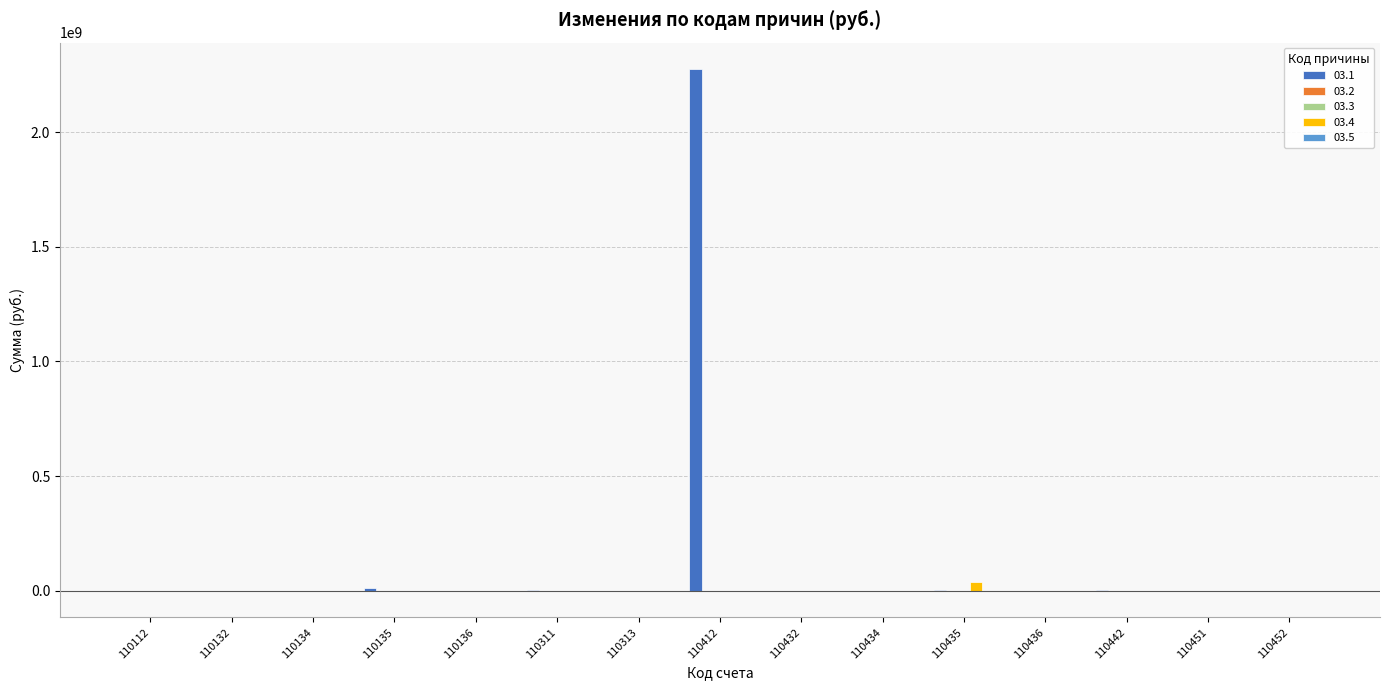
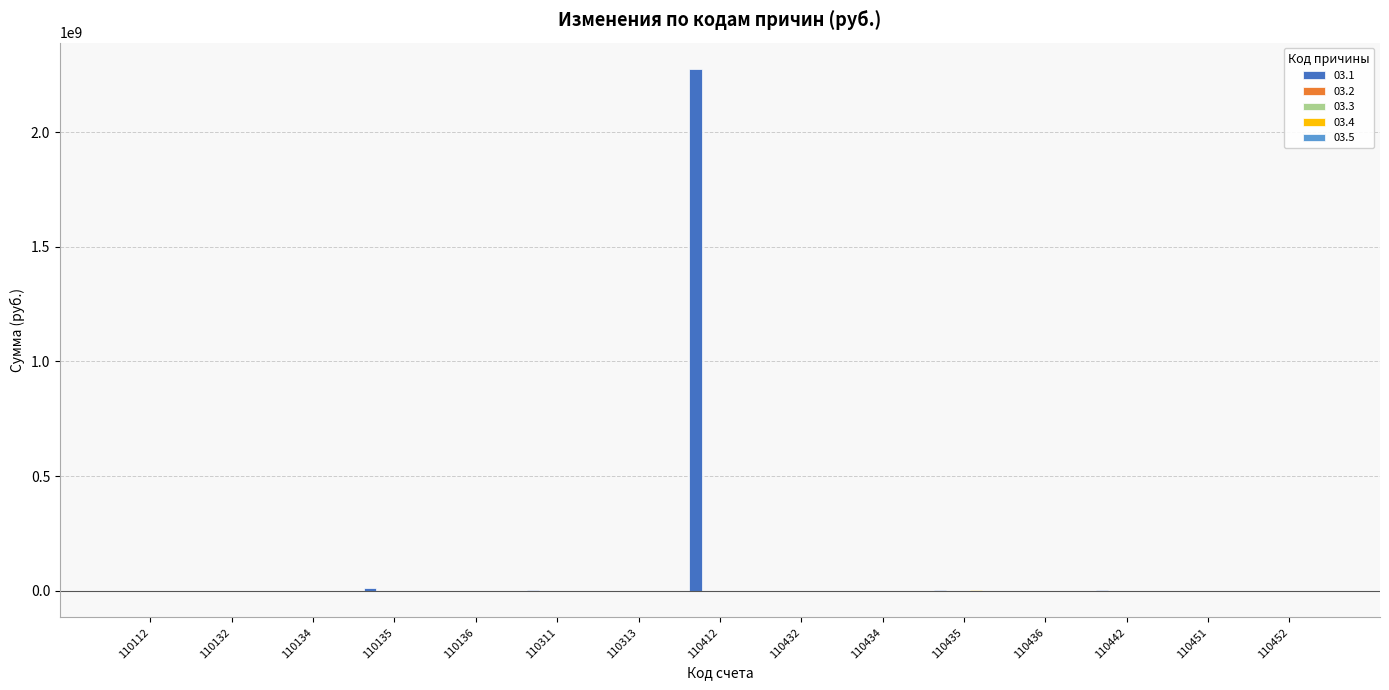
  {
    "03.2": {
      "110112": 0,
      "110132": 0,
      "110134": 0,
      "110135": 0,
      "110136": 0,
      "110311": 0,
      "110313": 0,
      "110412": 0,
      "110432": 0,
      "110434": 0,
      "110436": 0,
      "110442": 0,
      "110451": 0,
      "110452": 0
    },
    "03.3": {
      "110112": 0,
      "110132": 0,
      "110134": 0,
      "110135": 0,
      "110136": 0,
      "110311": 0,
      "110313": 0,
      "110412": 0,
      "110432": 0,
      "110434": 0,
      "110435": 0,
      "110436": 0,
      "110442": 0,
      "110452": 0
    },
    "03.4": {
      "110112": 0,
      "110134": 0,
      "110136": 0,
      "110313": 0,
      "110412": 0,
      "110434": 0,
-     "110435": 40000000,
+     "110435": 0,
      "110436": 0,
      "110452": 0
    }
  }
